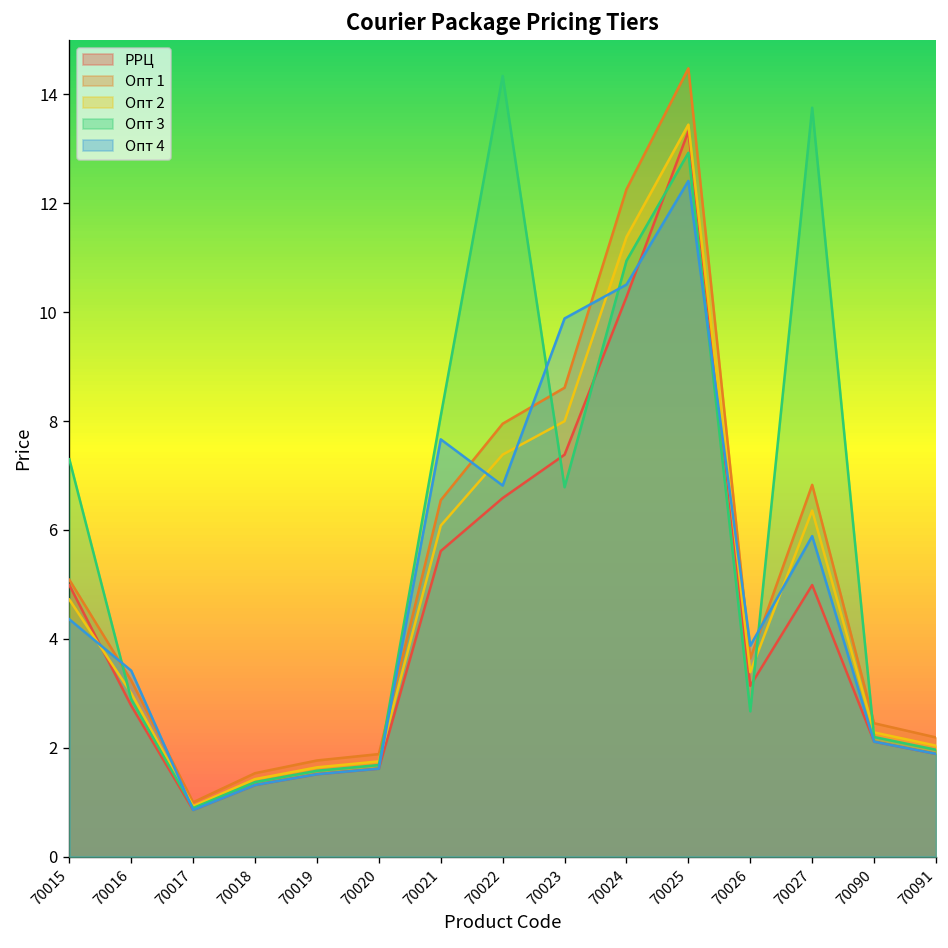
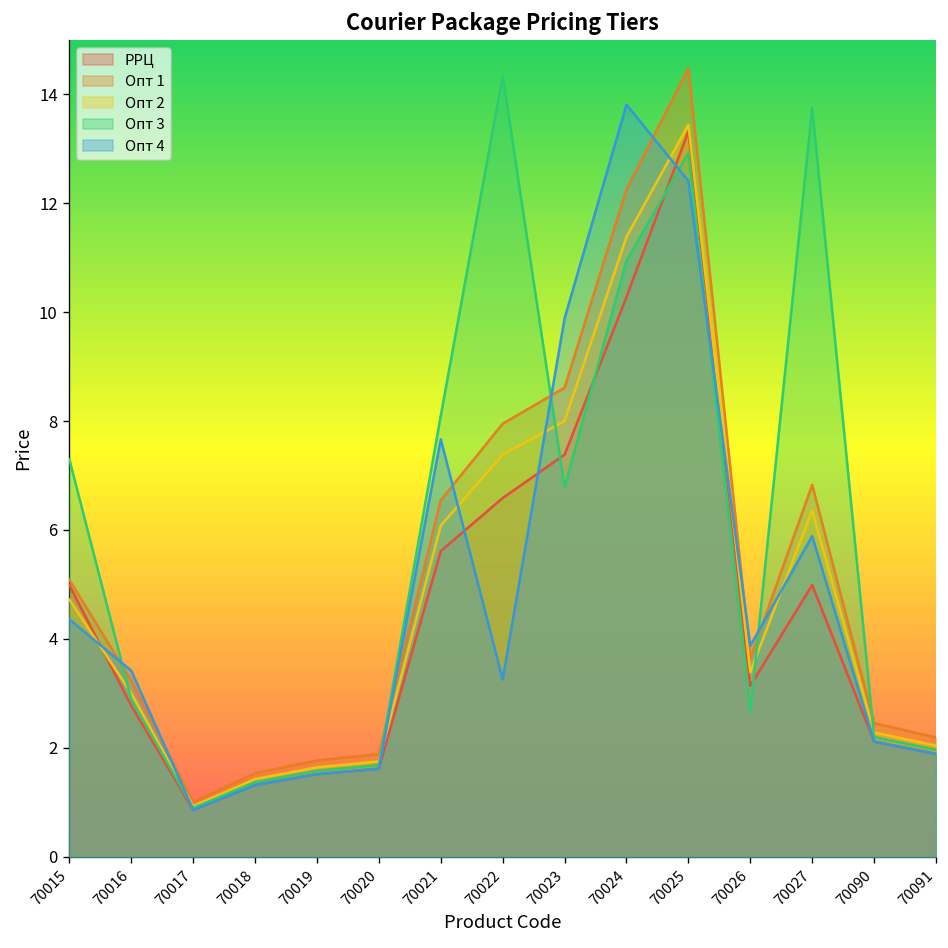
  {
    "Опт 3": {
      "70015": 7.3,
      "70016": 2.9,
      "70019": 1.6,
      "70020": 1.7,
      "70021": 8.1,
      "70022": 14.3,
      "70023": 6.8,
      "70024": 10.9,
      "70025": 12.9,
      "70026": 2.7,
      "70027": 13.8,
      "70090": 2.2,
      "70091": 2.0
    },
    "Опт 4": {
      "70015": 4.4,
      "70016": 3.4,
      "70021": 7.7,
-     "70022": 6.8,
+     "70022": 3.3,
      "70023": 9.9,
-     "70024": 10.5,
+     "70024": 13.8,
      "70025": 12.4,
      "70026": 3.9,
      "70027": 5.9
    }
  }
